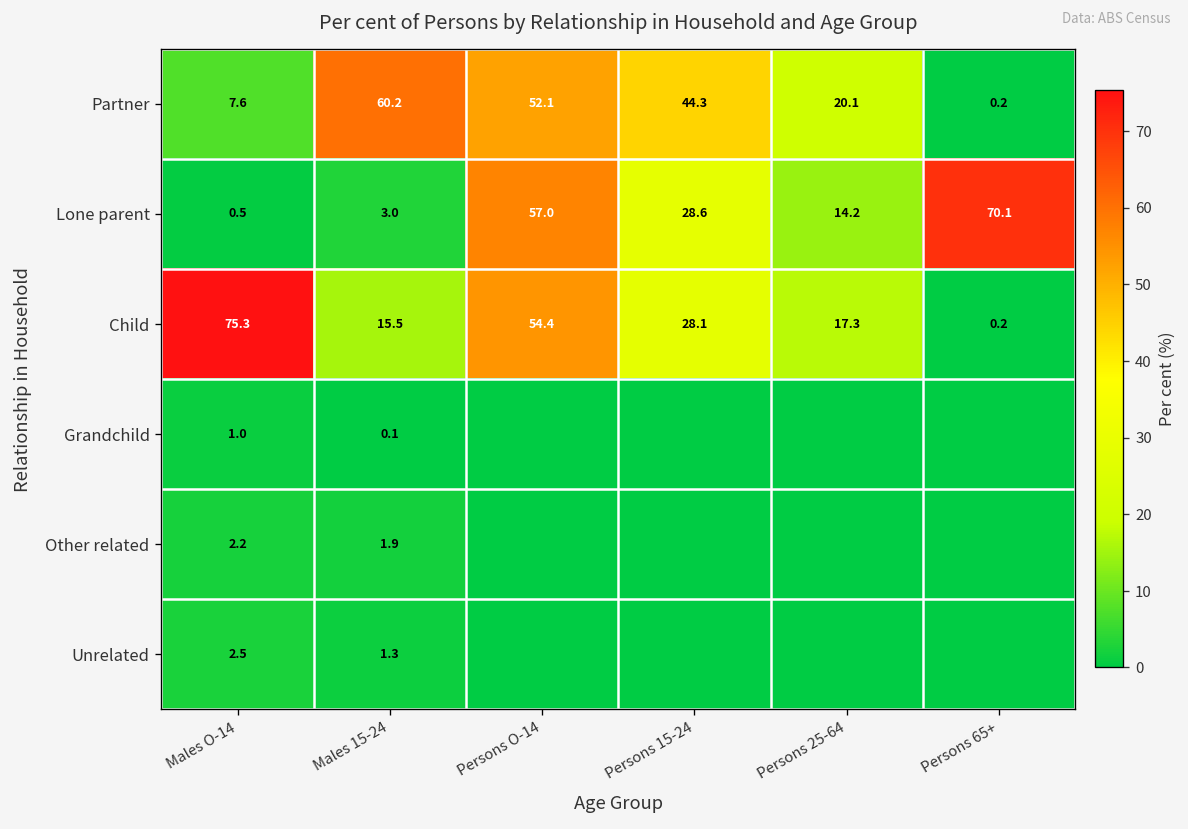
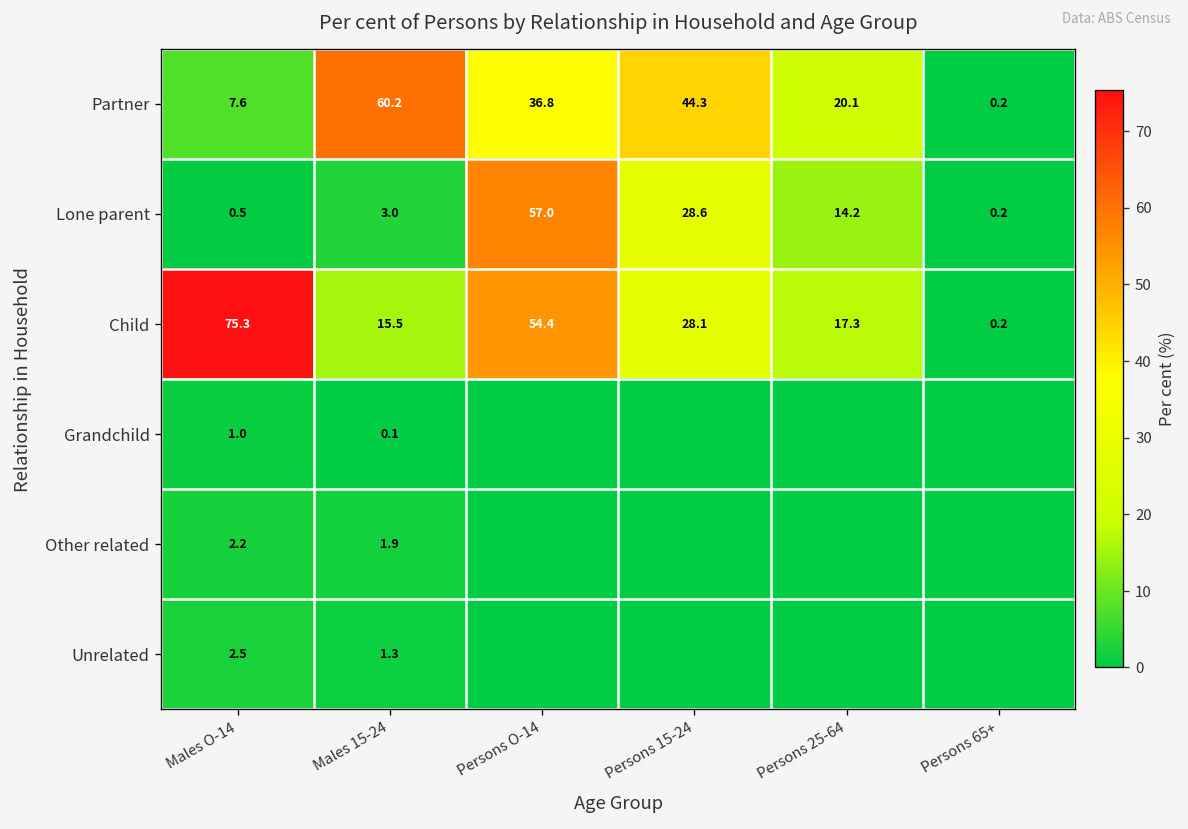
  {
    "Partner": {
      "Males O-14": 7.6,
      "Males 15-24": 60.2,
-     "Persons O-14": 52.1,
+     "Persons O-14": 36.8,
      "Persons 15-24": 44.3,
      "Persons 25-64": 20.1,
      "Persons 65+": 0.2
    },
    "Lone parent": {
      "Males O-14": 0.5,
      "Males 15-24": 3.0,
      "Persons O-14": 57.0,
      "Persons 15-24": 28.6,
      "Persons 25-64": 14.2,
-     "Persons 65+": 70.1
+     "Persons 65+": 0.2
    },
    "Child": {
      "Males O-14": 75.3,
      "Males 15-24": 15.5,
      "Persons O-14": 54.4,
      "Persons 15-24": 28.1,
      "Persons 25-64": 17.3,
      "Persons 65+": 0.2
    },
    "Grandchild": {
      "Males O-14": 1.0,
      "Males 15-24": 0.1
    },
    "Other related": {
      "Males O-14": 2.2,
      "Males 15-24": 1.9
    },
    "Unrelated": {
      "Males O-14": 2.5,
      "Males 15-24": 1.3
    }
  }
